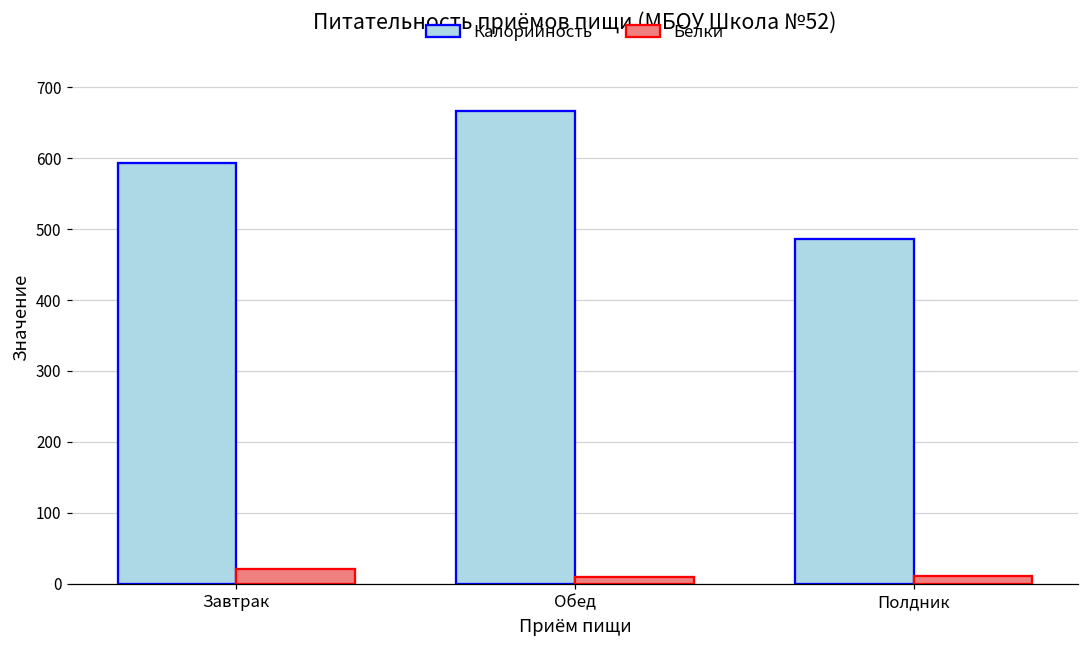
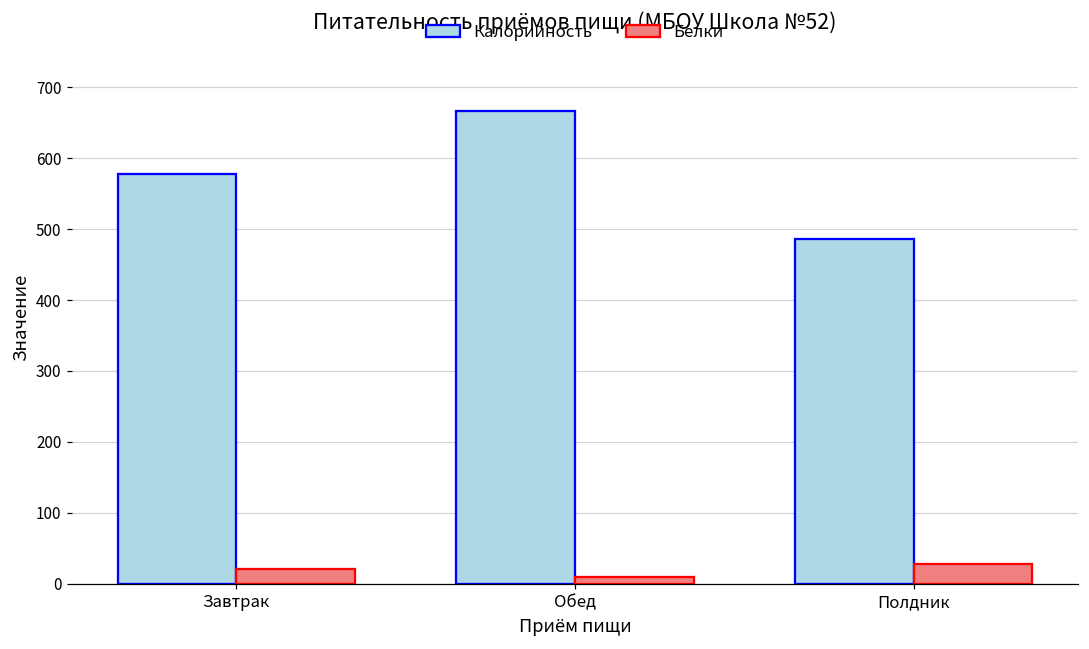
  {
    "Калорийность": {
-     "Завтрак": 590,
+     "Завтрак": 580,
      "Обед": 670,
      "Полдник": 490
    },
    "Белки": {
      "Завтрак": 20,
      "Обед": 10,
-     "Полдник": 10
+     "Полдник": 30
    }
  }
